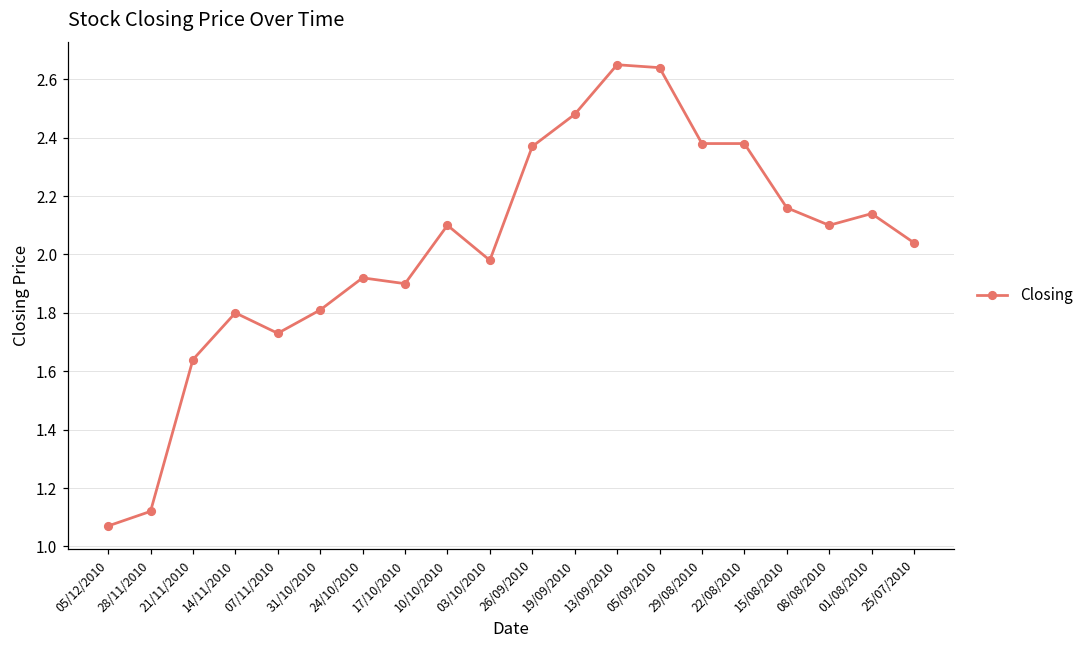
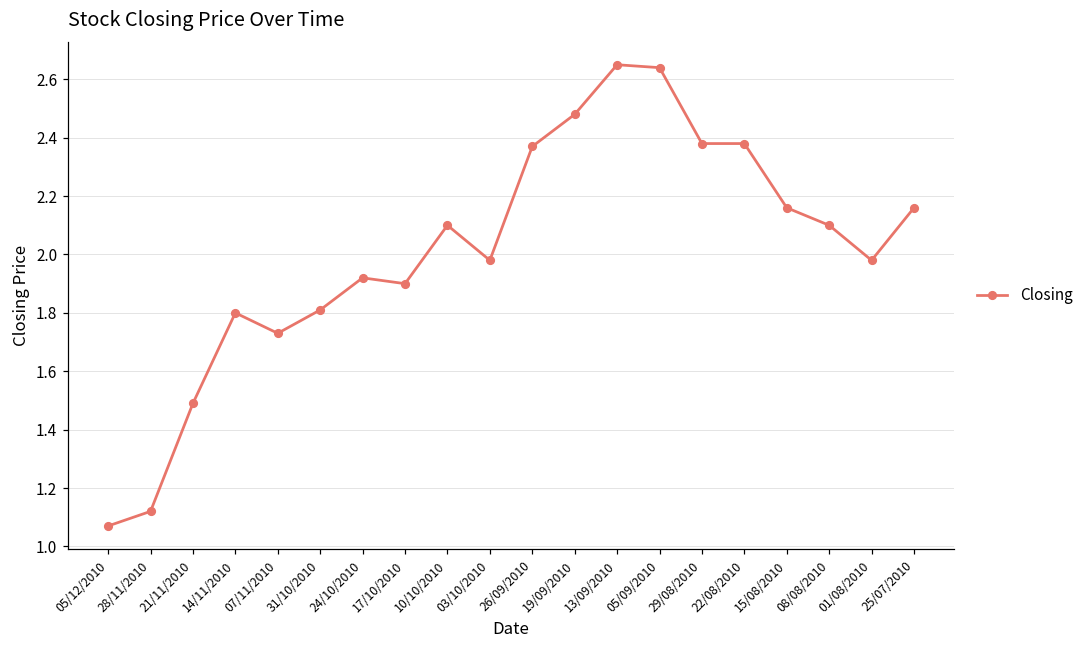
  {
    "05/12/2010": 1.07,
    "28/11/2010": 1.12,
-   "21/11/2010": 1.64,
+   "21/11/2010": 1.49,
    "14/11/2010": 1.80,
    "07/11/2010": 1.73,
    "31/10/2010": 1.81,
    "24/10/2010": 1.92,
    "17/10/2010": 1.90,
    "10/10/2010": 2.10,
    "03/10/2010": 1.98,
    "26/09/2010": 2.37,
    "19/09/2010": 2.48,
    "13/09/2010": 2.65,
    "05/09/2010": 2.64,
    "29/08/2010": 2.38,
    "22/08/2010": 2.38,
    "15/08/2010": 2.16,
    "08/08/2010": 2.10,
-   "01/08/2010": 2.14,
-   "25/07/2010": 2.04
+   "01/08/2010": 1.98,
+   "25/07/2010": 2.16
  }
